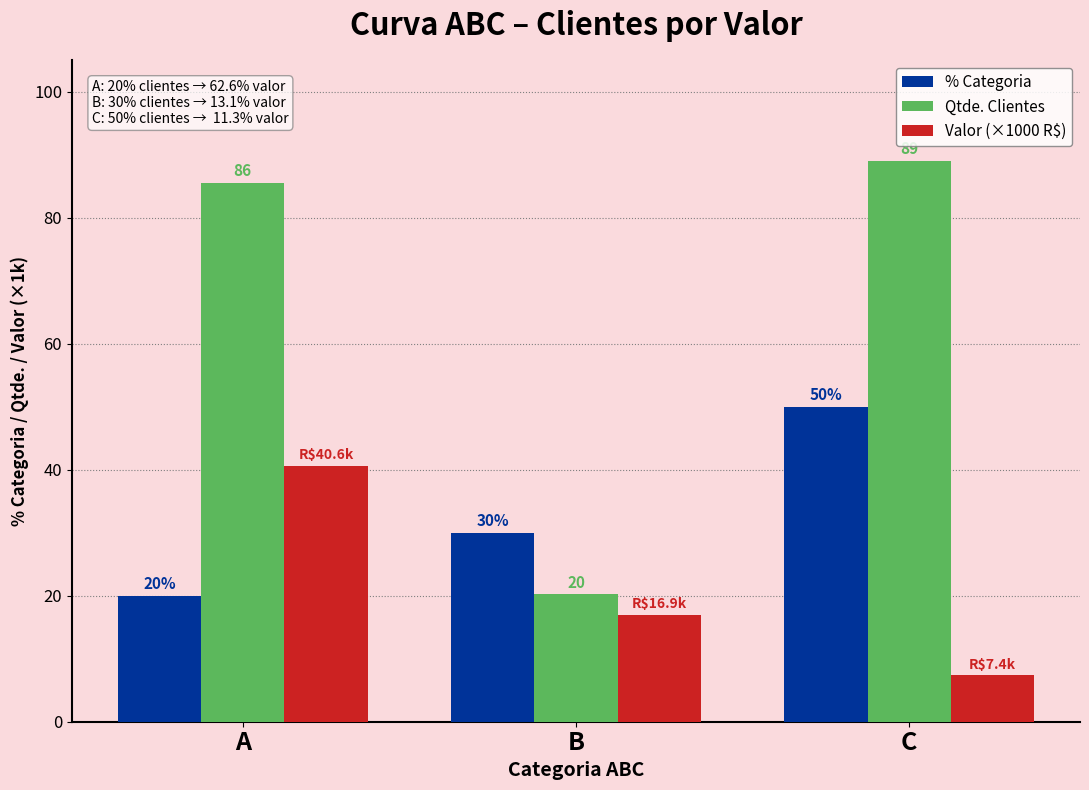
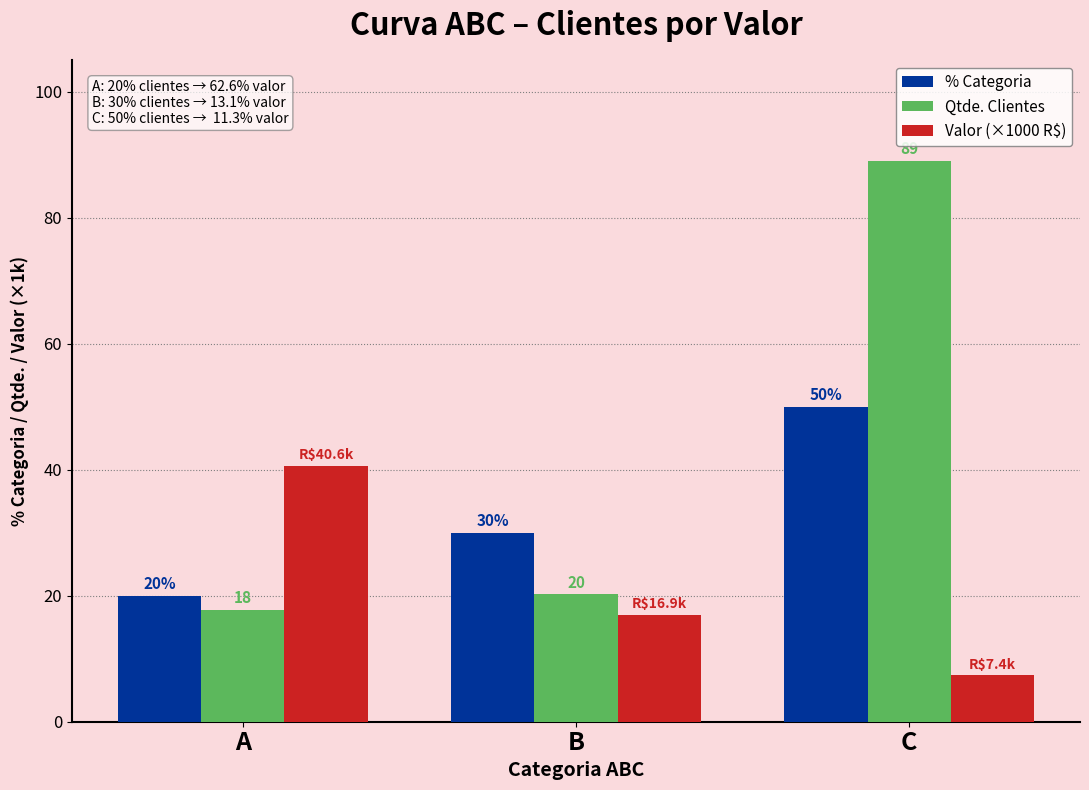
  {
    "% Categoria": {
      "A": "20%",
      "B": "30%",
      "C": "50%"
    },
    "Qtde. Clientes": {
-     "A": "86",
+     "A": "18",
      "B": "20"
    },
    "Valor (×1000 R$)": {
      "A": "$40.6k",
      "B": "$16.9k",
      "C": "$7.4k"
    }
  }
